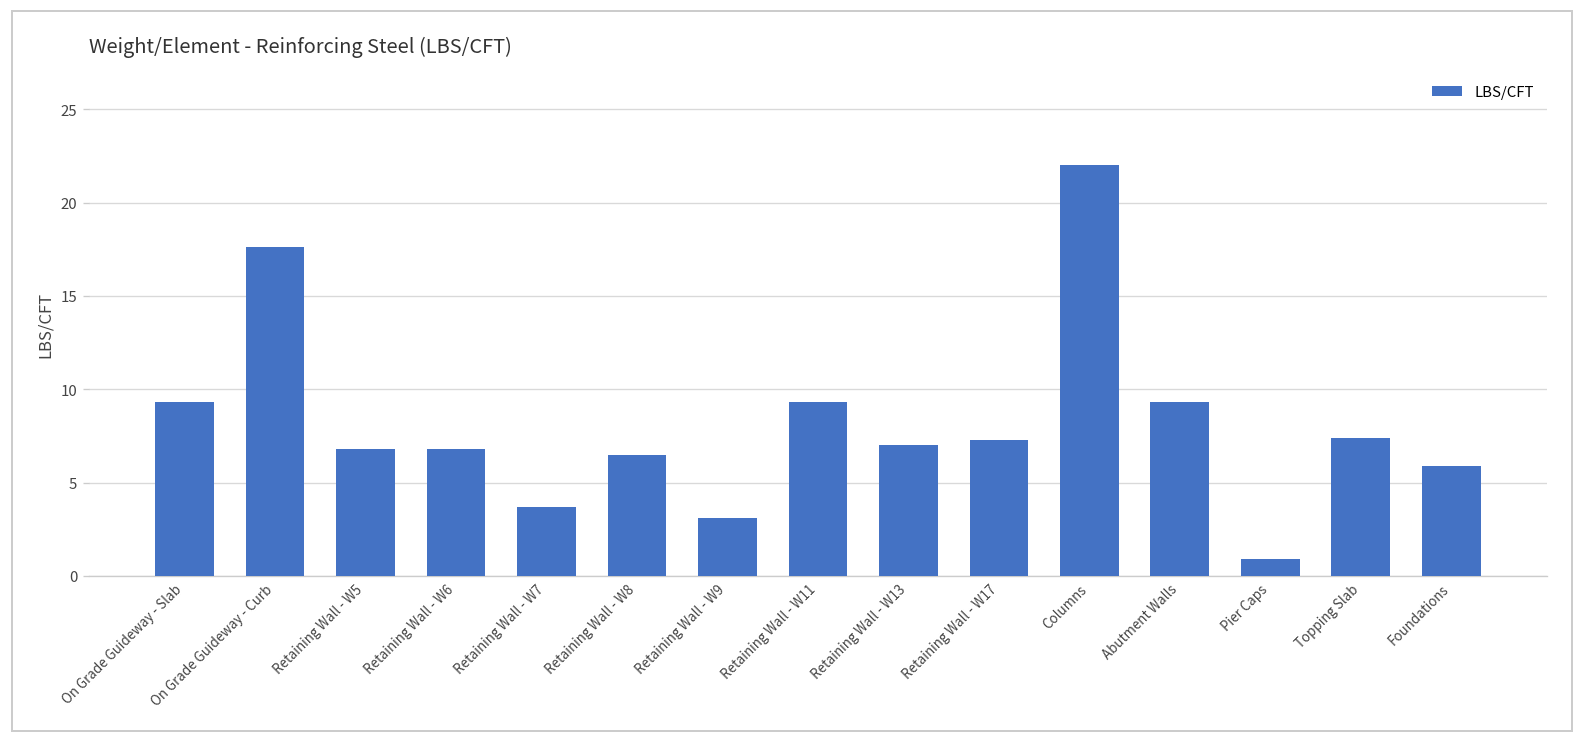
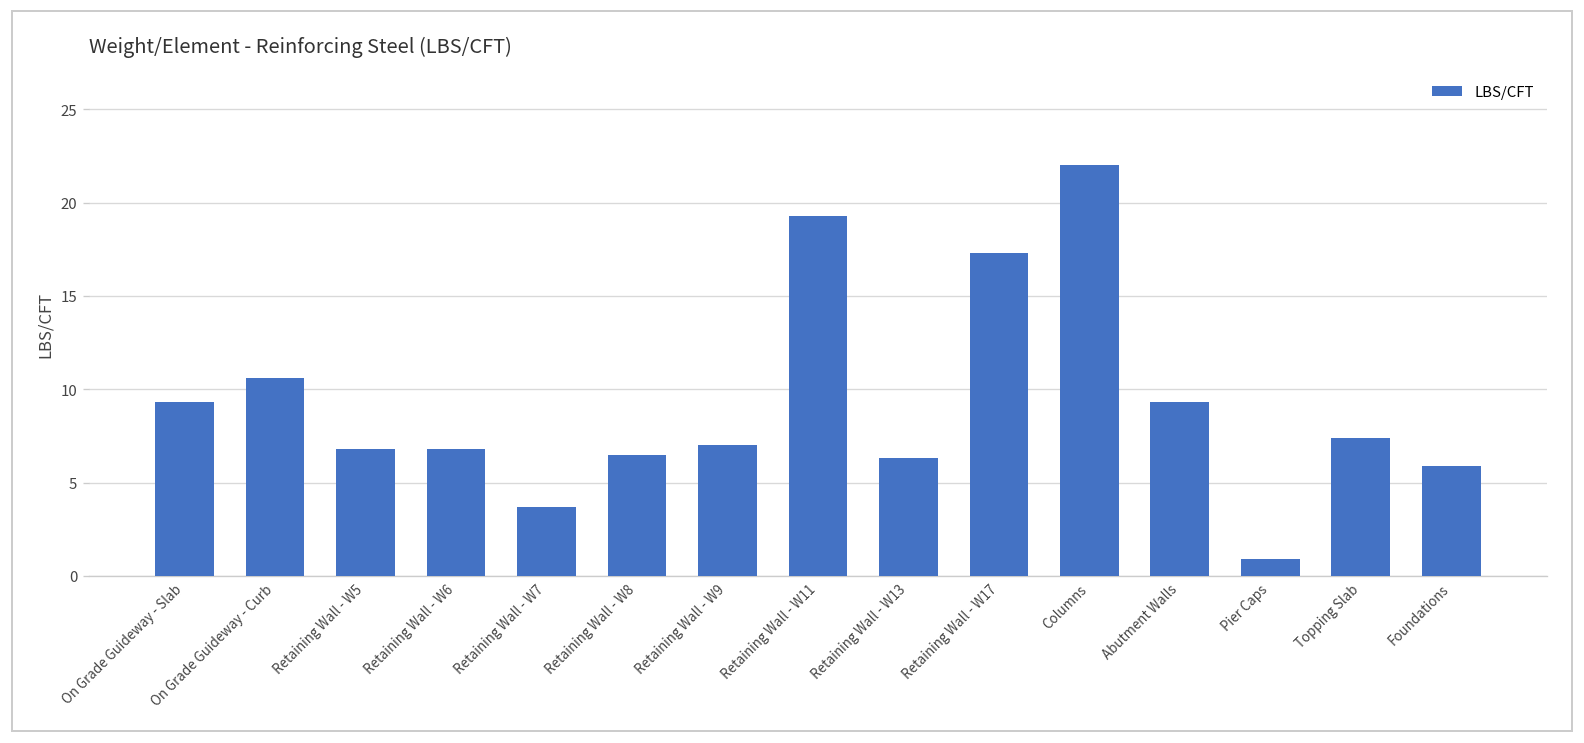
  {
    "On Grade Guideway - Slab": 9.3,
-   "On Grade Guideway - Curb": 17.6,
+   "On Grade Guideway - Curb": 10.6,
    "Retaining Wall - W5": 6.8,
    "Retaining Wall - W6": 6.8,
    "Retaining Wall - W7": 3.7,
    "Retaining Wall - W8": 6.5,
-   "Retaining Wall - W9": 3.1,
-   "Retaining Wall - W11": 9.3,
-   "Retaining Wall - W13": 7.0,
-   "Retaining Wall - W17": 7.3,
+   "Retaining Wall - W9": 7.0,
+   "Retaining Wall - W11": 19.3,
+   "Retaining Wall - W13": 6.3,
+   "Retaining Wall - W17": 17.3,
    "Columns": 22.0,
    "Abutment Walls": 9.3,
    "Pier Caps": 0.9,
    "Topping Slab": 7.4,
    "Foundations": 5.9
  }
